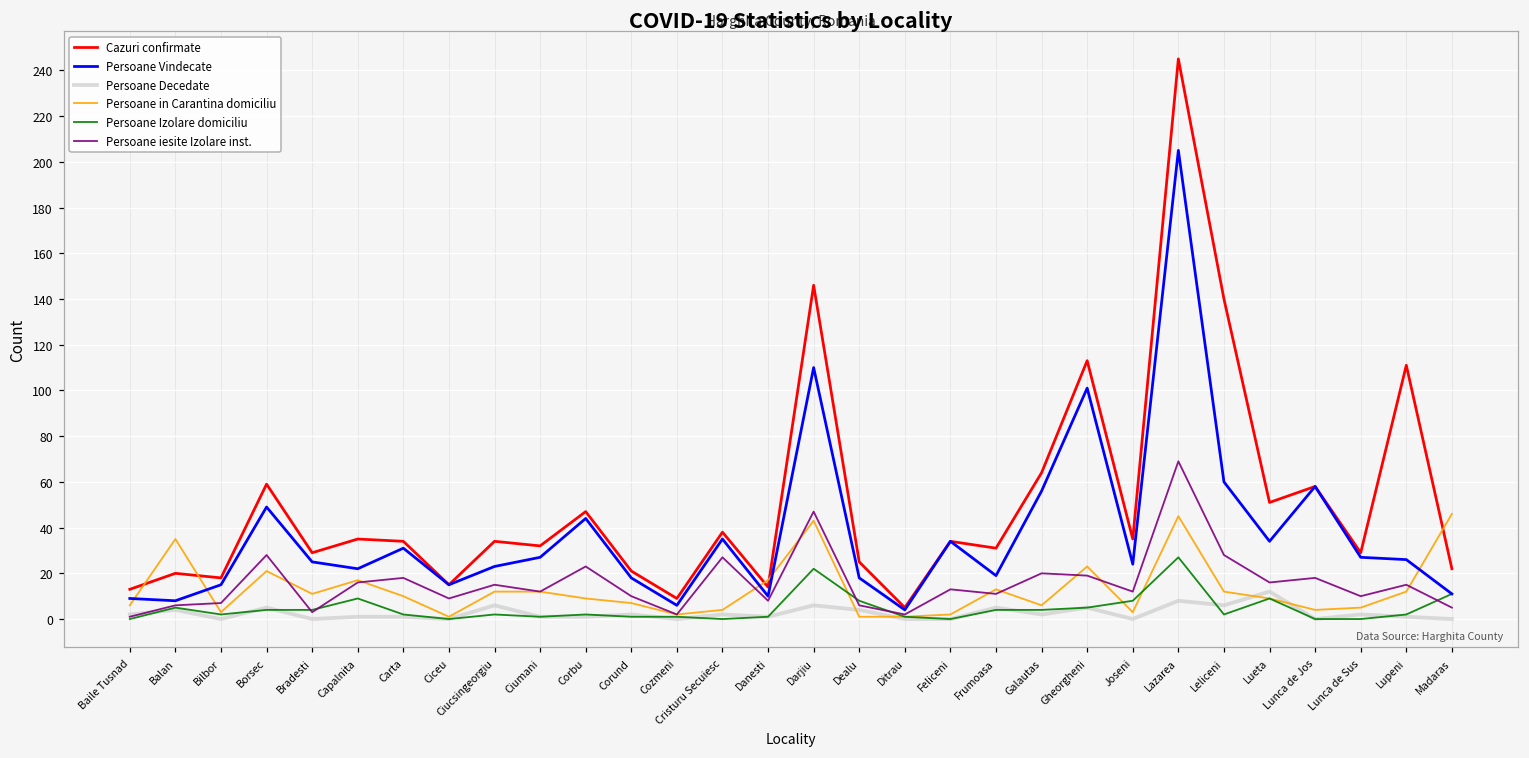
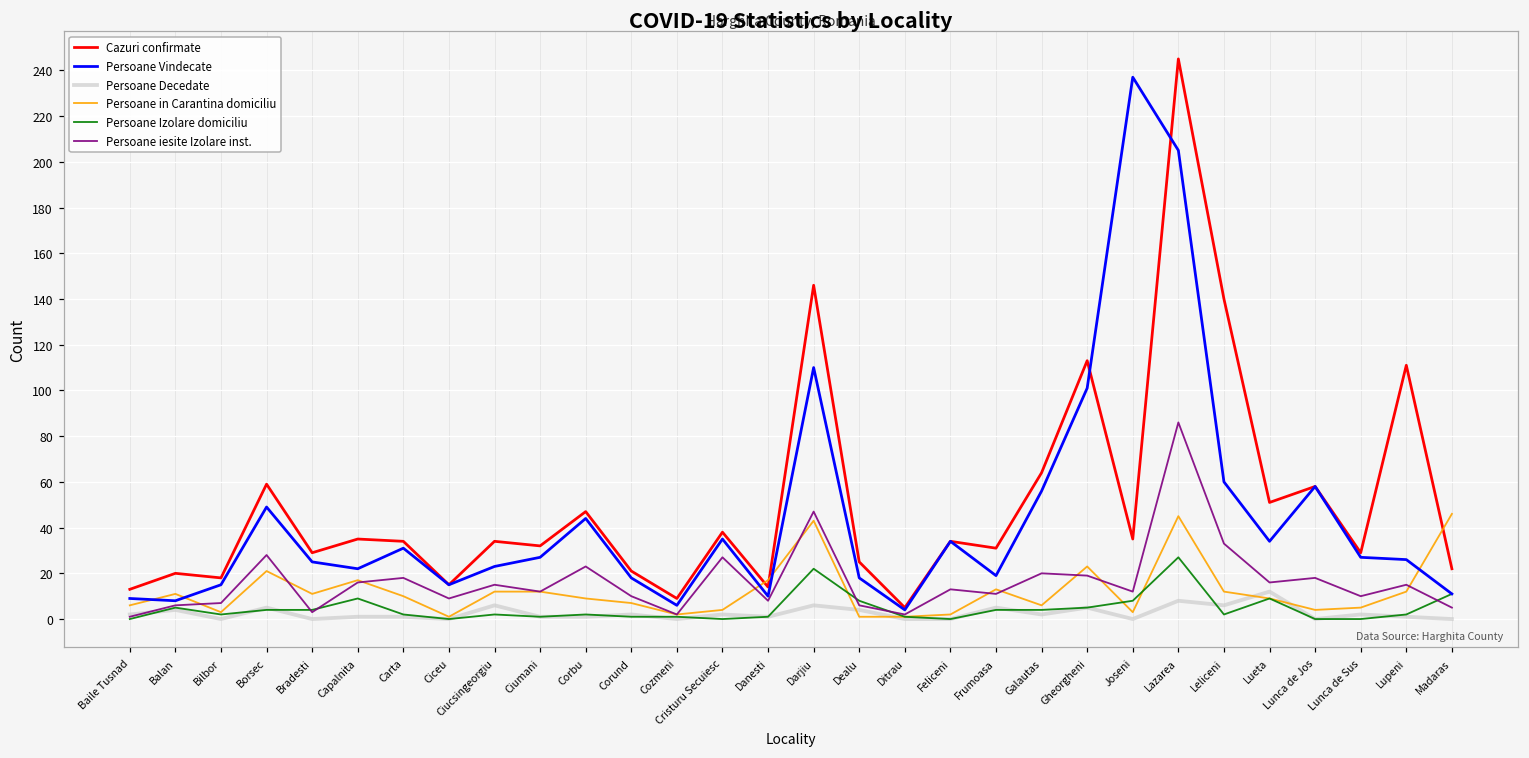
  {
    "Cazuri confirmate": {
      "Baile Tusnad": 13,
      "Balan": 20,
      "Bilbor": 18,
      "Borsec": 59,
      "Bradesti": 29,
      "Capalnita": 35,
      "Carta": 34,
      "Ciucsingeorgiu": 34,
      "Ciumani": 32,
      "Corbu": 47,
      "Corund": 21,
      "Cozmeni": 9,
      "Cristuru Secuiesc": 38,
      "Danesti": 14,
      "Darjiu": 146,
      "Dealu": 25,
      "Frumoasa": 31,
      "Galautas": 64,
      "Gheorgheni": 113,
      "Joseni": 35,
      "Lazarea": 245,
      "Leliceni": 140,
      "Lueta": 51,
      "Lunca de Sus": 29,
      "Lupeni": 111,
      "Madaras": 22
    },
    "Persoane Vindecate": {
      "Baile Tusnad": 9,
      "Balan": 8,
      "Bilbor": 15,
      "Borsec": 49,
      "Bradesti": 25,
      "Capalnita": 22,
      "Carta": 31,
      "Ciucsingeorgiu": 23,
      "Ciumani": 27,
      "Corbu": 44,
      "Corund": 18,
      "Cozmeni": 6,
      "Cristuru Secuiesc": 35,
      "Danesti": 10,
      "Darjiu": 110,
      "Dealu": 18,
      "Frumoasa": 19,
      "Galautas": 56,
      "Gheorgheni": 101,
-     "Joseni": 24,
+     "Joseni": 237,
      "Lazarea": 205,
      "Leliceni": 60,
      "Lueta": 34,
      "Lunca de Sus": 27,
      "Lupeni": 26
    },
    "Persoane Decedate": {
      "Bilbor": 0,
      "Bradesti": 0,
      "Capalnita": 1,
      "Ciucsingeorgiu": 6,
      "Cristuru Secuiesc": 2,
      "Darjiu": 6,
      "Dealu": 4,
      "Galautas": 2,
      "Joseni": 0,
      "Lazarea": 8,
      "Leliceni": 6,
      "Lueta": 12,
      "Lunca de Sus": 2,
      "Madaras": 0
    },
    "Persoane in Carantina domiciliu": {
      "Baile Tusnad": 6,
-     "Balan": 35,
+     "Balan": 11,
      "Borsec": 21,
      "Bradesti": 11,
      "Carta": 10,
      "Ciucsingeorgiu": 12,
      "Corbu": 9,
      "Corund": 7,
      "Cristuru Secuiesc": 4,
      "Danesti": 17,
      "Darjiu": 43,
      "Dealu": 1,
      "Feliceni": 2,
      "Frumoasa": 13,
      "Galautas": 6,
      "Gheorgheni": 23,
      "Joseni": 3,
      "Lazarea": 45,
      "Leliceni": 12,
      "Lunca de Jos": 4,
      "Lunca de Sus": 5,
      "Lupeni": 12,
      "Madaras": 46
    },
    "Persoane Izolare domiciliu": {
      "Capalnita": 9,
      "Ciucsingeorgiu": 2,
      "Cristuru Secuiesc": 0,
      "Darjiu": 22,
      "Dealu": 8,
      "Galautas": 4,
      "Joseni": 8,
      "Lazarea": 27,
      "Leliceni": 2,
      "Lunca de Sus": 0
    },
    "Persoane iesite Izolare inst.": {
      "Bilbor": 7,
      "Borsec": 28,
      "Carta": 18,
      "Ciceu": 9,
      "Ciucsingeorgiu": 15,
      "Corbu": 23,
      "Corund": 10,
      "Cristuru Secuiesc": 27,
      "Danesti": 8,
      "Darjiu": 47,
      "Dealu": 6,
      "Feliceni": 13,
      "Frumoasa": 11,
      "Galautas": 20,
      "Gheorgheni": 19,
      "Joseni": 12,
-     "Lazarea": 69,
-     "Leliceni": 28,
+     "Lazarea": 86,
+     "Leliceni": 33,
      "Lueta": 16,
      "Lunca de Jos": 18,
      "Lunca de Sus": 10,
      "Lupeni": 15,
      "Madaras": 5
    }
  }
